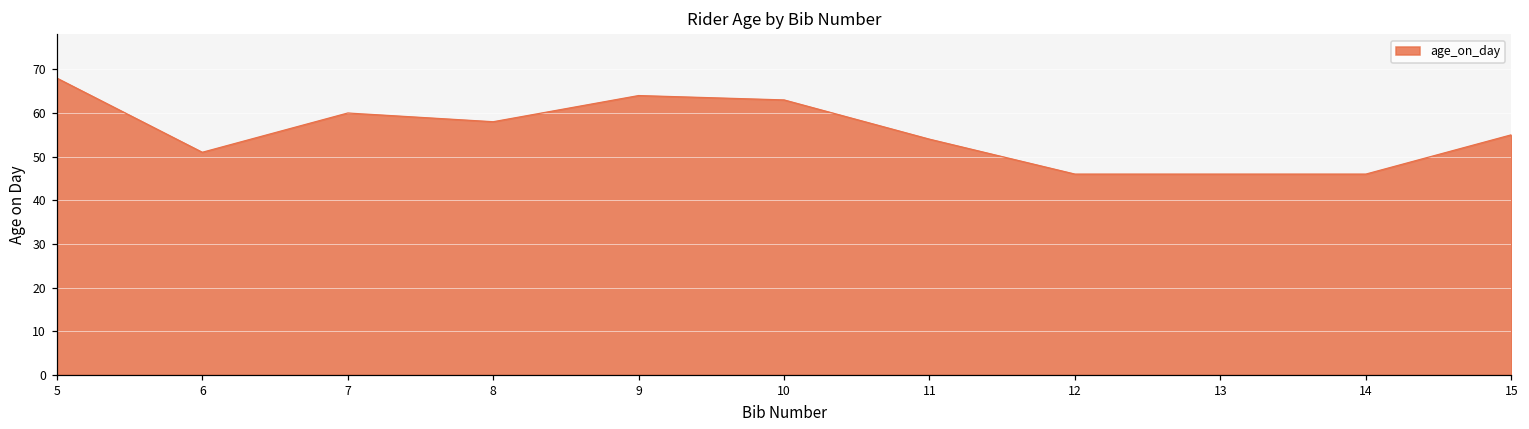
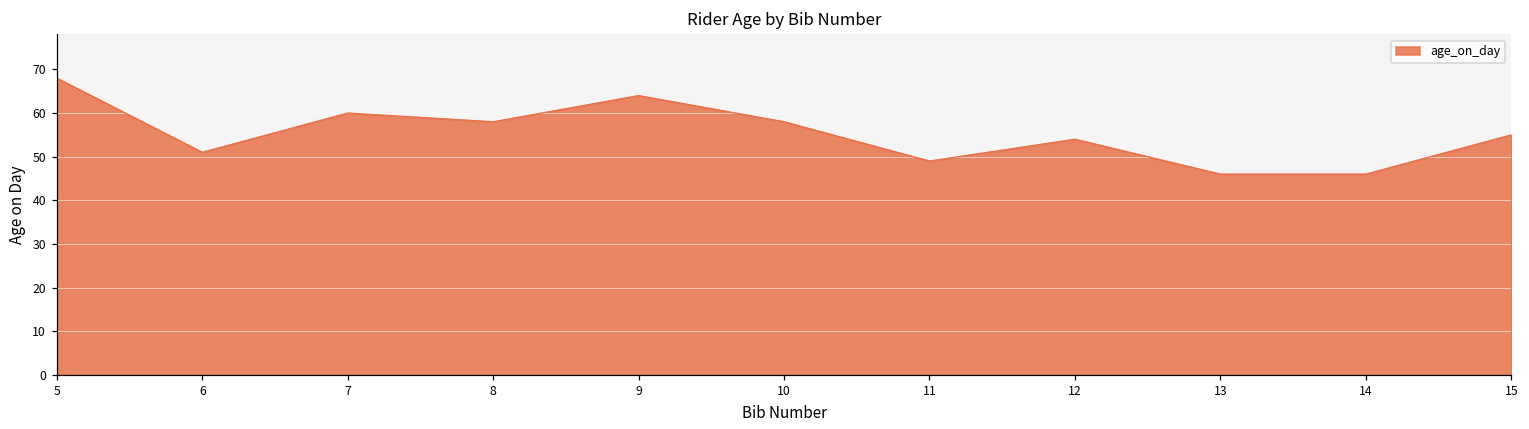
  {
    "5": 68,
    "6": 51,
    "7": 60,
    "8": 58,
    "9": 64,
-   "10": 63,
-   "11": 54,
-   "12": 46,
+   "10": 58,
+   "11": 49,
+   "12": 54,
    "13": 46,
    "14": 46,
    "15": 55
  }
